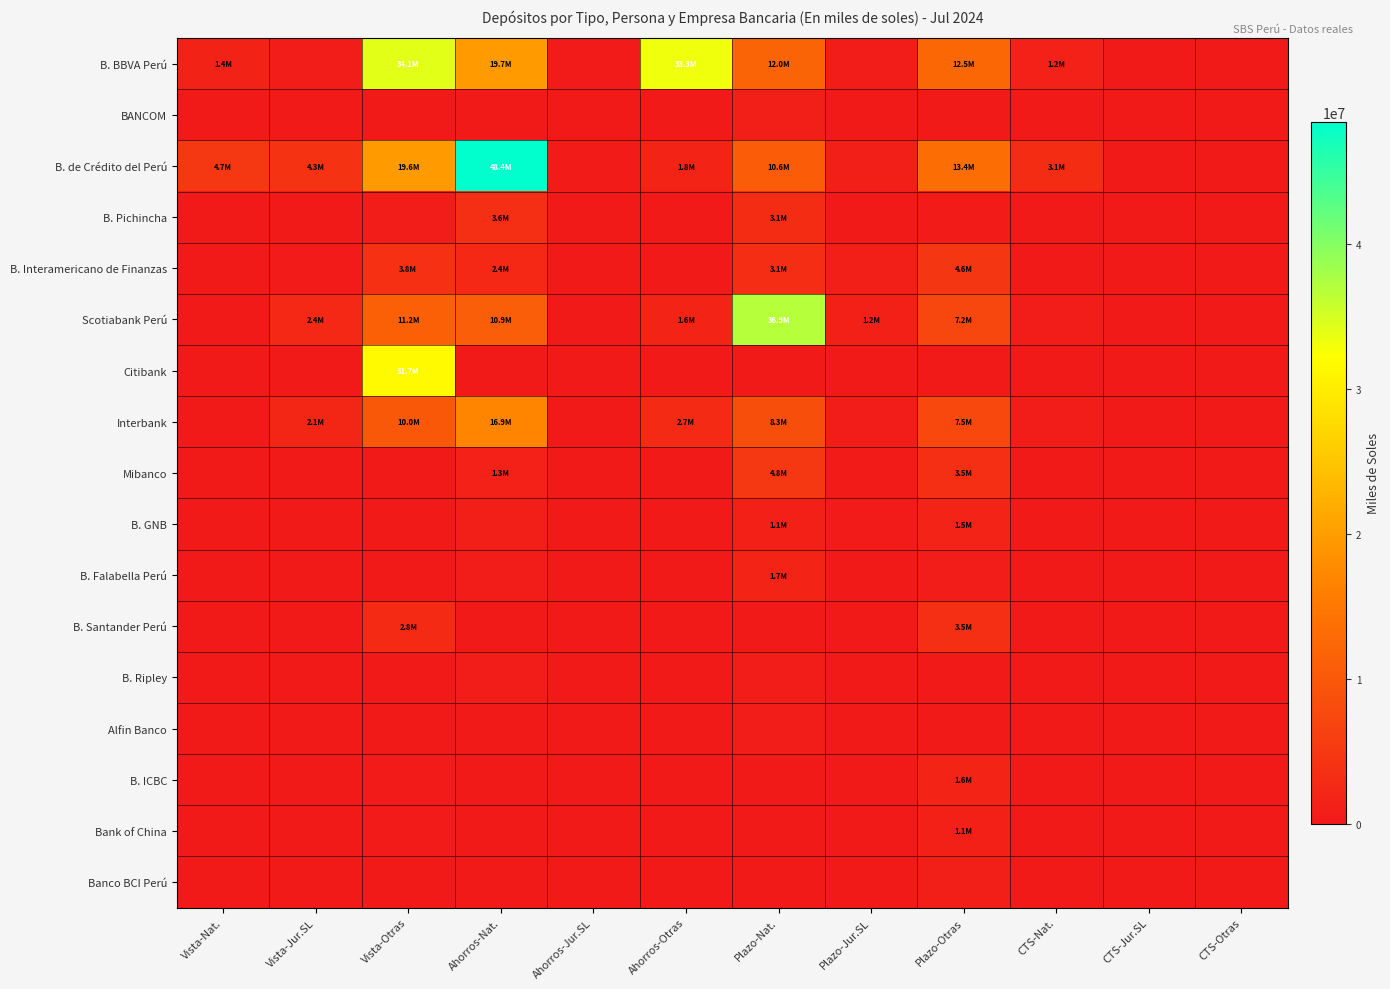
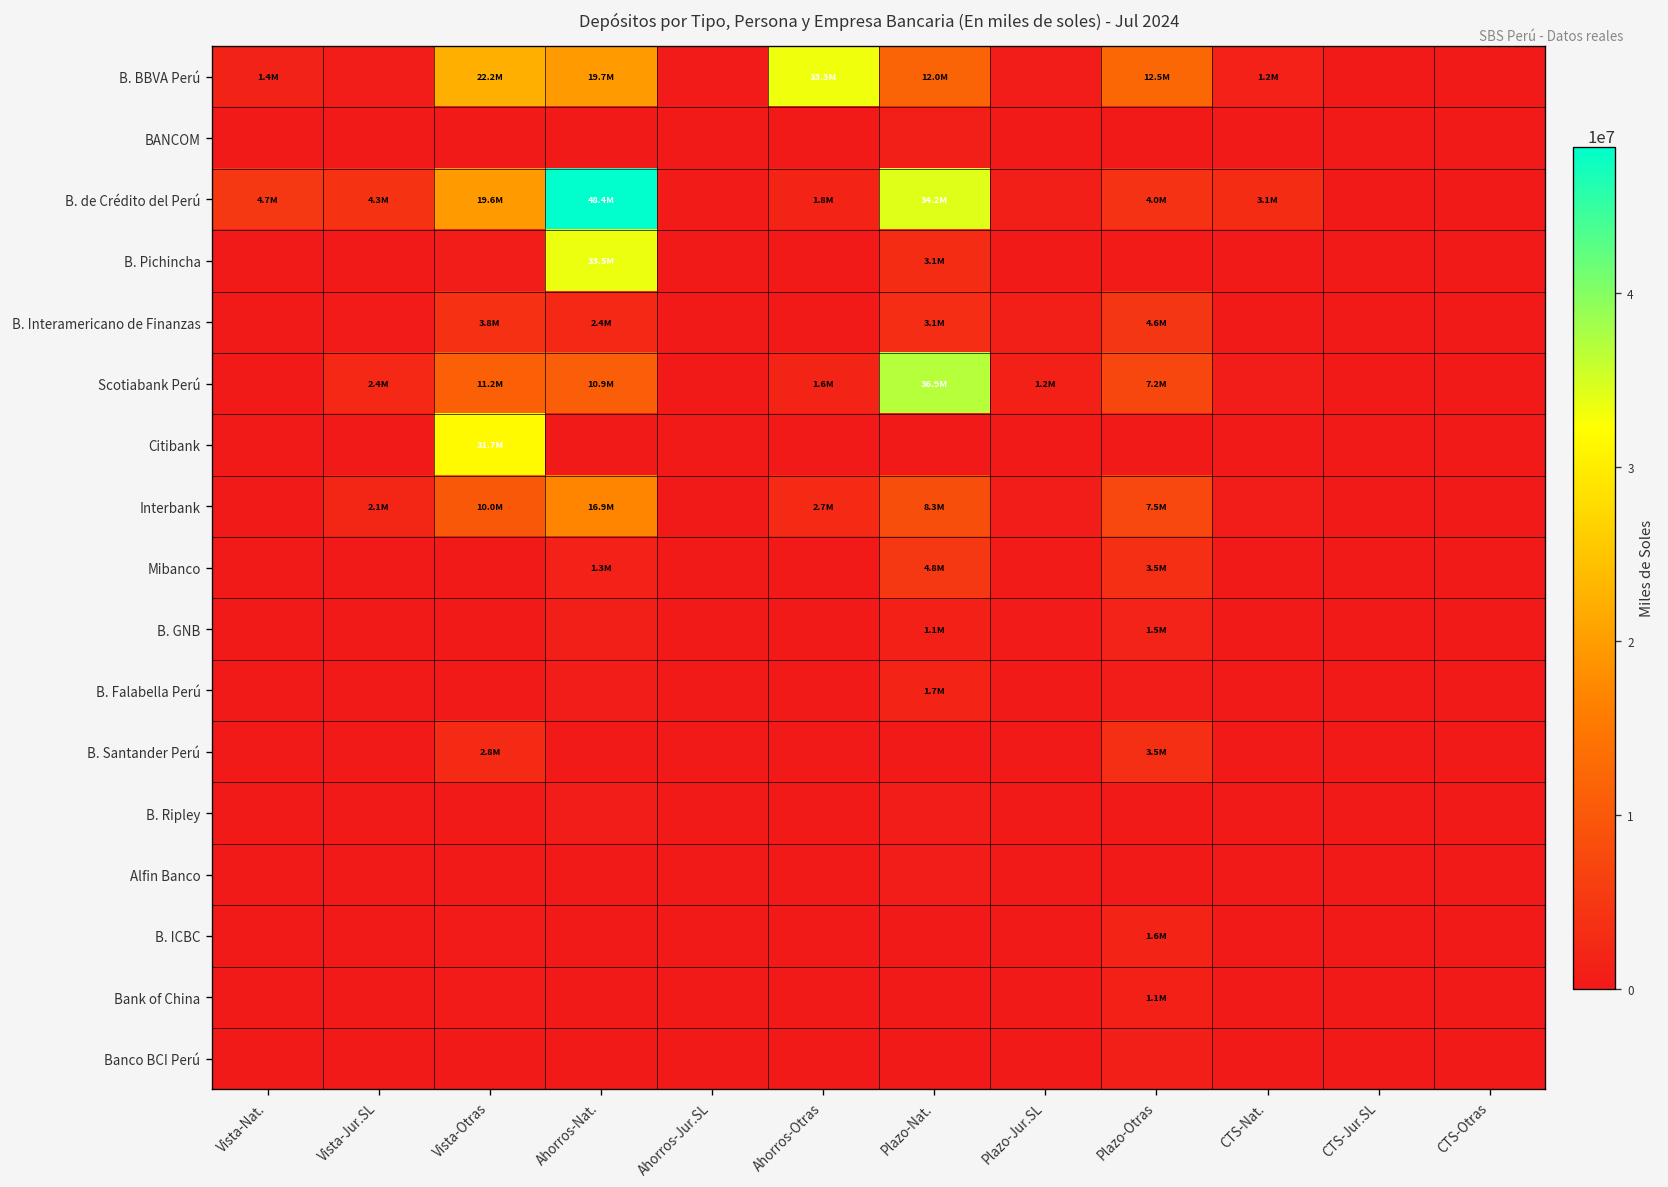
  {
    "B. BBVA Perú": {
      "Vista-Nat.": "1.4M",
-     "Vista-Otras": "34.1M",
+     "Vista-Otras": "22.2M",
      "Ahorros-Nat.": "19.7M",
      "Ahorros-Otras": "33.3M",
      "Plazo-Nat.": "12.0M",
      "Plazo-Otras": "12.5M",
      "CTS-Nat.": "1.2M"
    },
    "B. de Crédito del Perú": {
      "Vista-Nat.": "4.7M",
      "Vista-Jur.SL": "4.3M",
      "Vista-Otras": "19.6M",
      "Ahorros-Nat.": "48.4M",
      "Ahorros-Otras": "1.8M",
-     "Plazo-Nat.": "10.6M",
-     "Plazo-Otras": "13.4M",
+     "Plazo-Nat.": "34.2M",
+     "Plazo-Otras": "4.0M",
      "CTS-Nat.": "3.1M"
    },
    "B. Pichincha": {
-     "Ahorros-Nat.": "3.6M",
+     "Ahorros-Nat.": "33.5M",
      "Plazo-Nat.": "3.1M"
    },
    "B. Interamericano de Finanzas": {
      "Vista-Otras": "3.8M",
      "Ahorros-Nat.": "2.4M",
      "Plazo-Nat.": "3.1M",
      "Plazo-Otras": "4.6M"
    },
    "Scotiabank Perú": {
      "Vista-Jur.SL": "2.4M",
      "Vista-Otras": "11.2M",
      "Ahorros-Nat.": "10.9M",
      "Ahorros-Otras": "1.6M",
      "Plazo-Nat.": "36.9M",
      "Plazo-Jur.SL": "1.2M",
      "Plazo-Otras": "7.2M"
    },
    "Citibank": {
      "Vista-Otras": "31.7M"
    },
    "Interbank": {
      "Vista-Jur.SL": "2.1M",
      "Vista-Otras": "10.0M",
      "Ahorros-Nat.": "16.9M",
      "Ahorros-Otras": "2.7M",
      "Plazo-Nat.": "8.3M",
      "Plazo-Otras": "7.5M"
    },
    "Mibanco": {
      "Ahorros-Nat.": "1.3M",
      "Plazo-Nat.": "4.8M",
      "Plazo-Otras": "3.5M"
    },
    "B. GNB": {
      "Plazo-Nat.": "1.1M",
      "Plazo-Otras": "1.5M"
    },
    "B. Falabella Perú": {
      "Plazo-Nat.": "1.7M"
    },
    "B. Santander Perú": {
      "Vista-Otras": "2.8M",
      "Plazo-Otras": "3.5M"
    },
    "B. ICBC": {
      "Plazo-Otras": "1.6M"
    },
    "Bank of China": {
      "Plazo-Otras": "1.1M"
    }
  }
